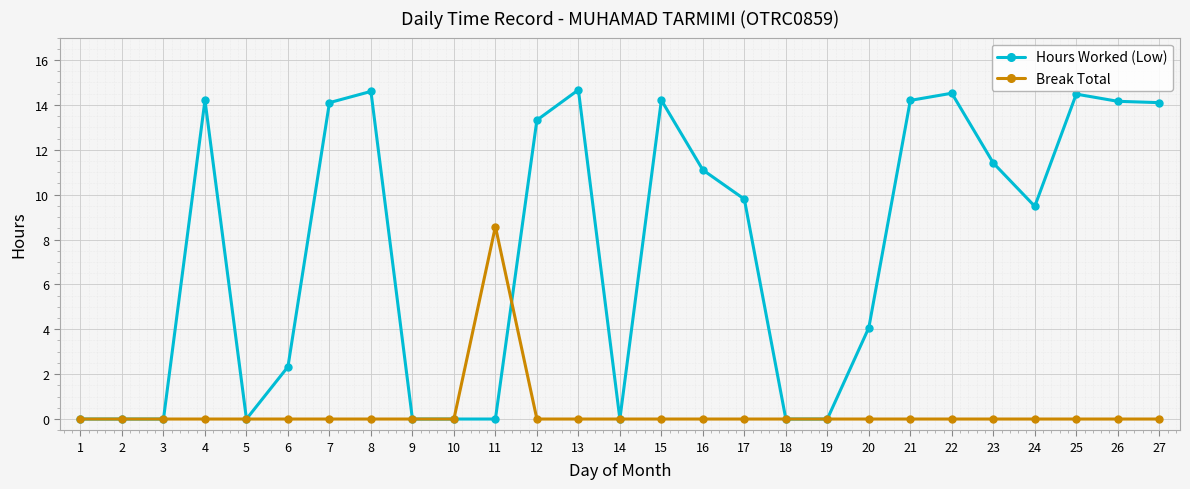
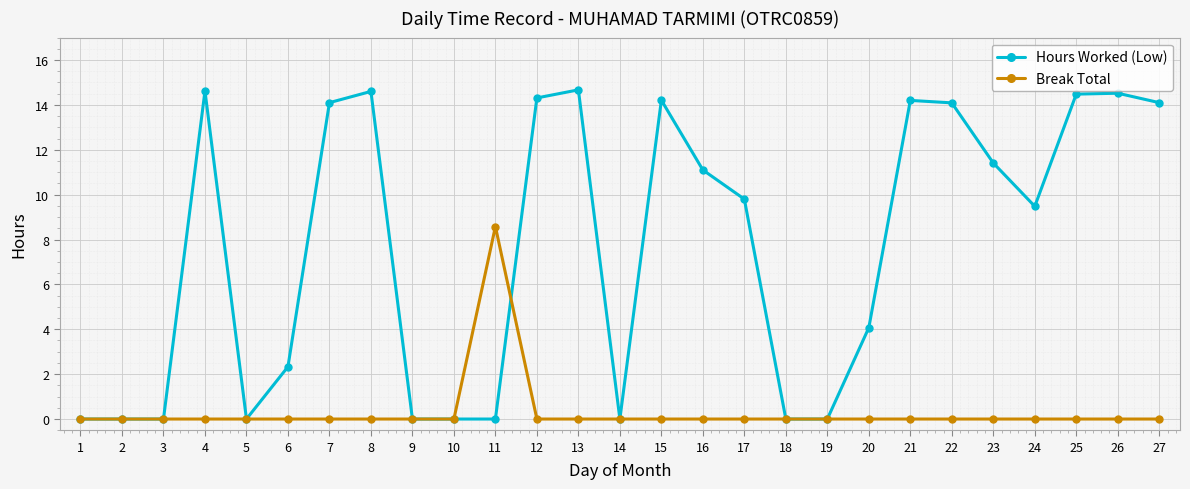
  {
    "Hours Worked (Low)": {
-     "4": 14.2,
+     "4": 14.6,
      "6": 2.3,
      "7": 14.1,
      "8": 14.6,
      "11": 0.0,
-     "12": 13.3,
+     "12": 14.3,
      "13": 14.7,
      "15": 14.2,
      "16": 11.1,
      "17": 9.8,
      "20": 4.1,
      "21": 14.2,
-     "22": 14.5,
+     "22": 14.1,
      "23": 11.4,
      "24": 9.5,
      "25": 14.5,
-     "26": 14.2,
+     "26": 14.5,
      "27": 14.1
    },
    "Break Total": {
      "4": 0.0,
      "6": 0.0,
      "7": 0.0,
      "8": 0.0,
      "11": 8.6,
      "12": 0.0,
      "13": 0.0,
      "15": 0.0,
      "16": 0.0,
      "17": 0.0,
      "20": 0.0,
      "21": 0.0,
      "22": 0.0,
      "23": 0.0,
      "24": 0.0,
      "25": 0.0,
      "26": 0.0,
      "27": 0.0
    }
  }
